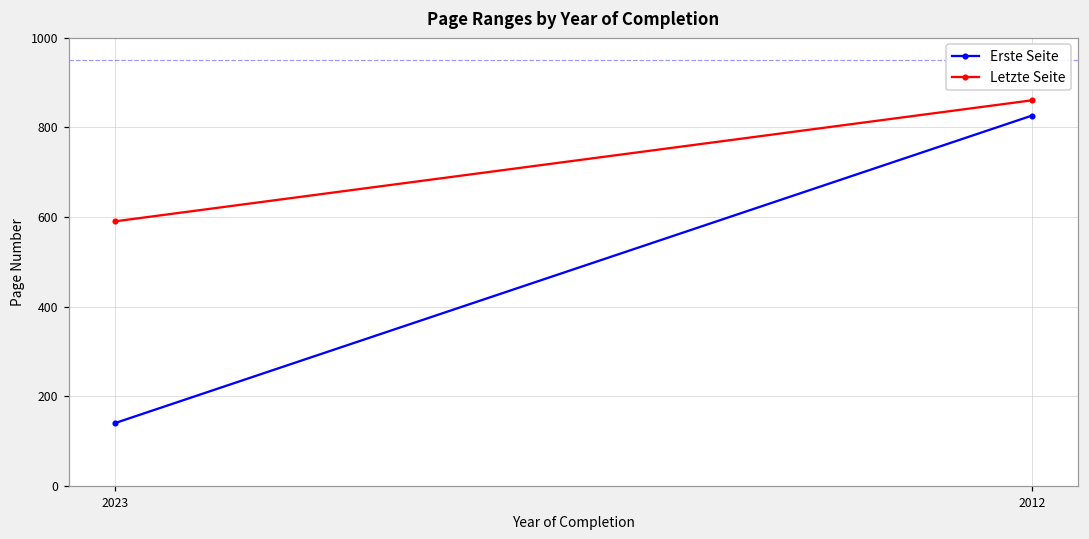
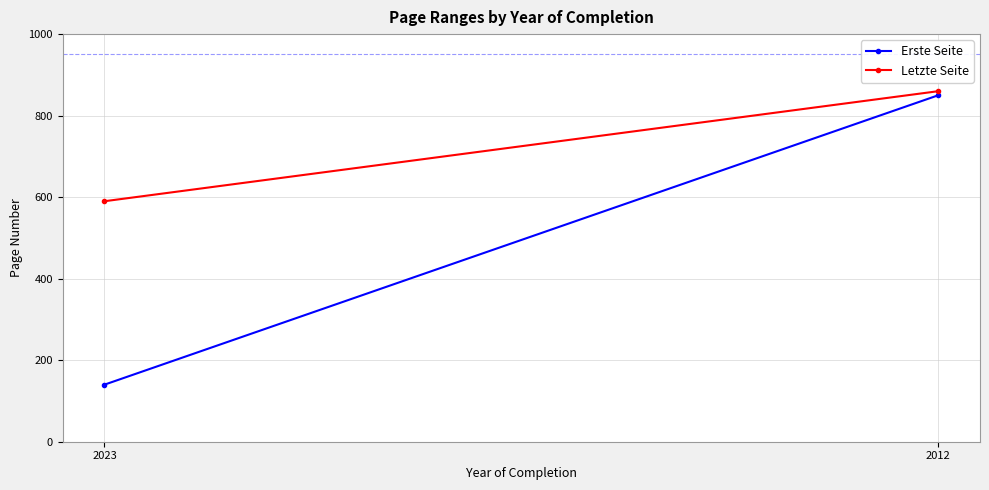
  {
    "Erste Seite": {
      "2023": 140,
-     "2012": 830
+     "2012": 850
    },
    "Letzte Seite": {
      "2023": 590,
      "2012": 860
    }
  }
